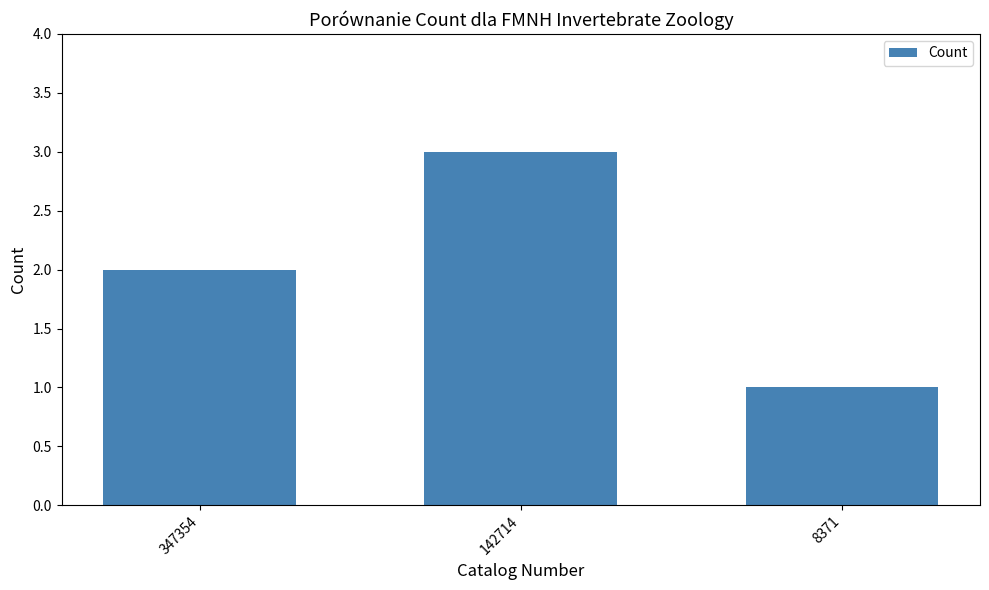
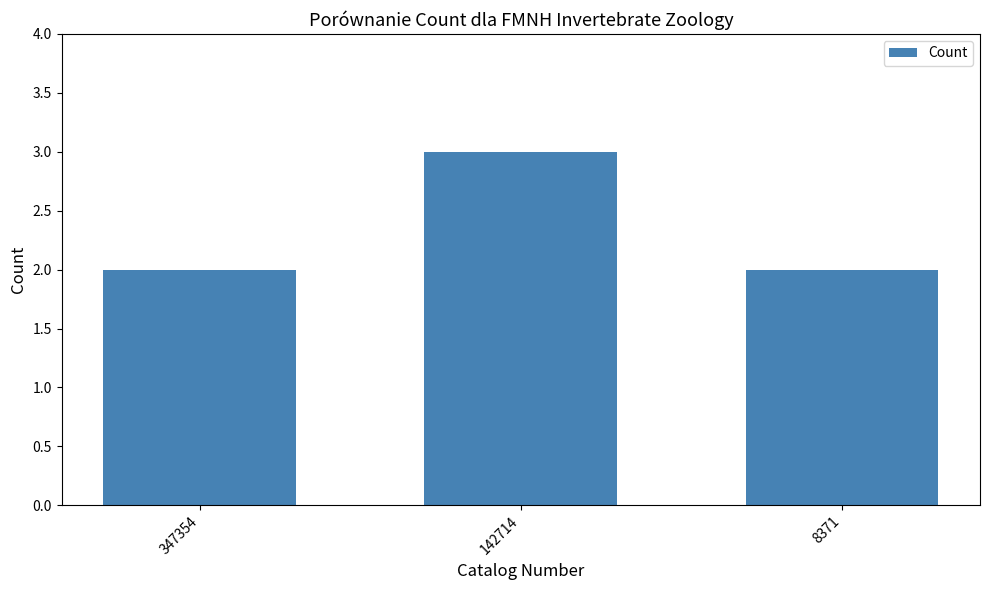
  {
    "347354": 2,
    "142714": 3,
-   "8371": 1
+   "8371": 2
  }
